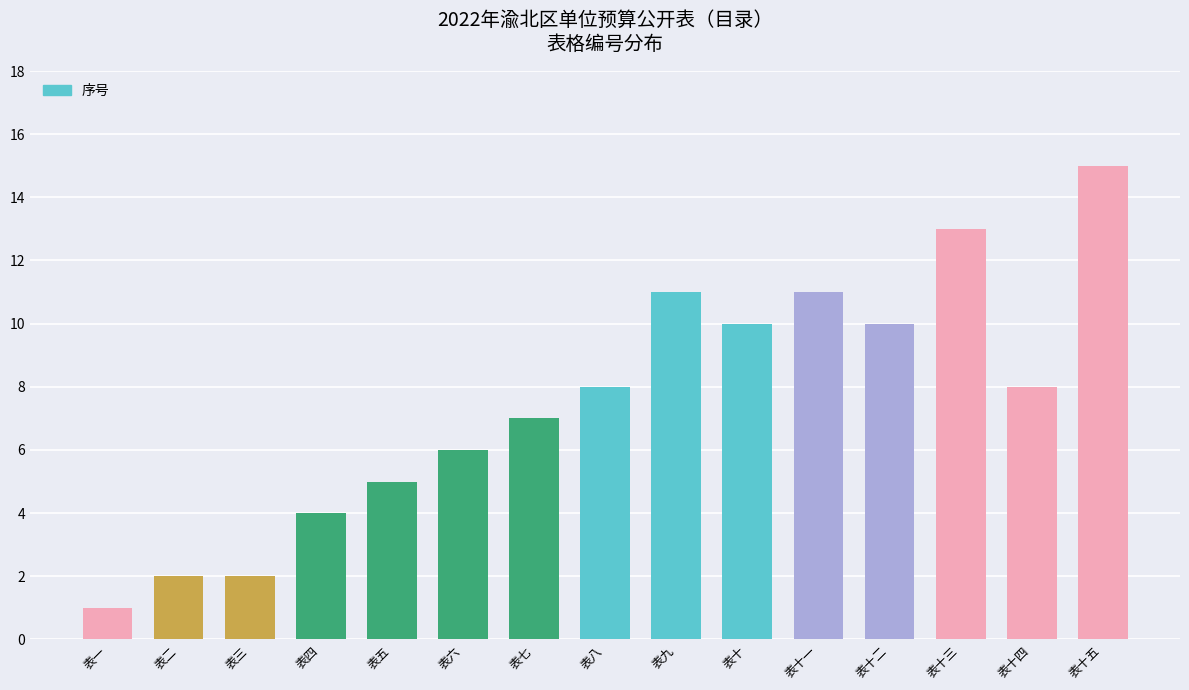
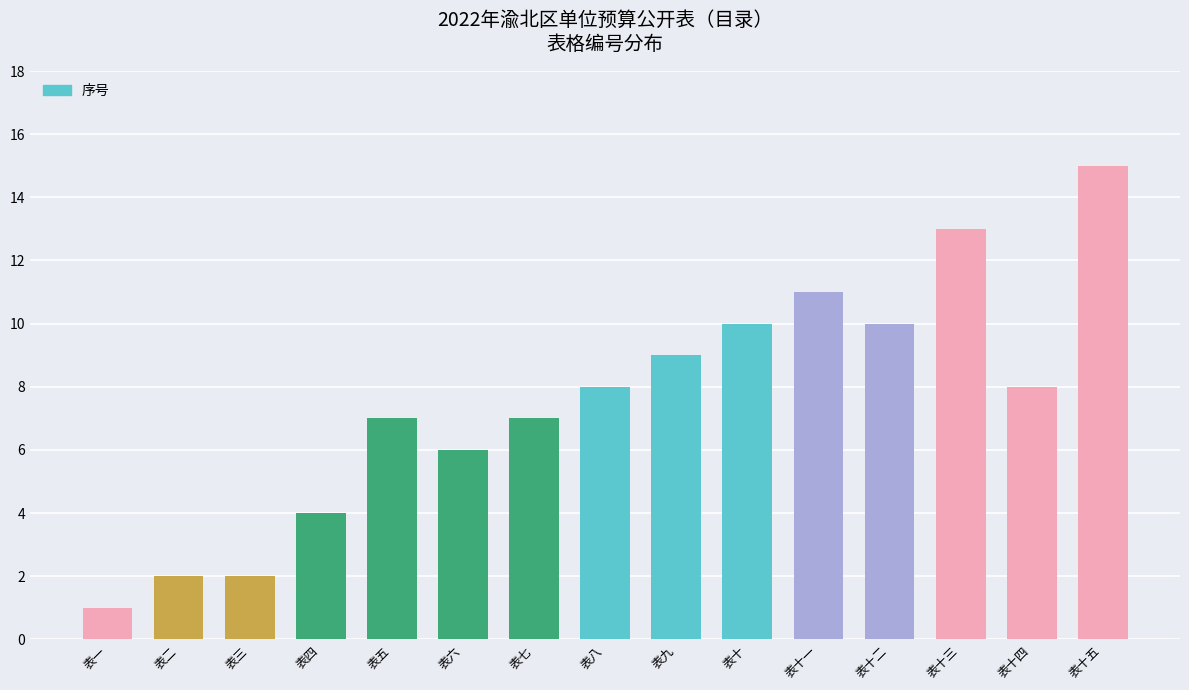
  {
    "表一": 1,
    "表二": 2,
    "表三": 2,
    "表四": 4,
-   "表五": 5,
+   "表五": 7,
    "表六": 6,
    "表七": 7,
    "表八": 8,
-   "表九": 11,
+   "表九": 9,
    "表十": 10,
    "表十一": 11,
    "表十二": 10,
    "表十三": 13,
    "表十四": 8,
    "表十五": 15
  }
